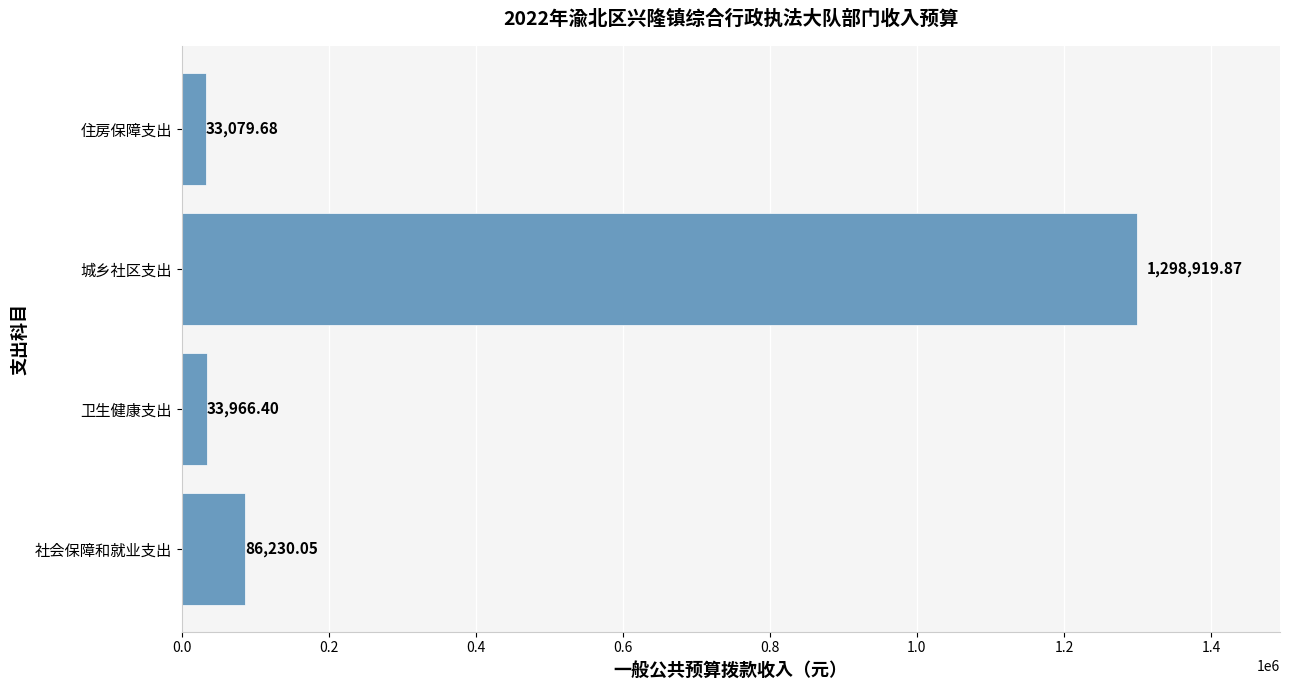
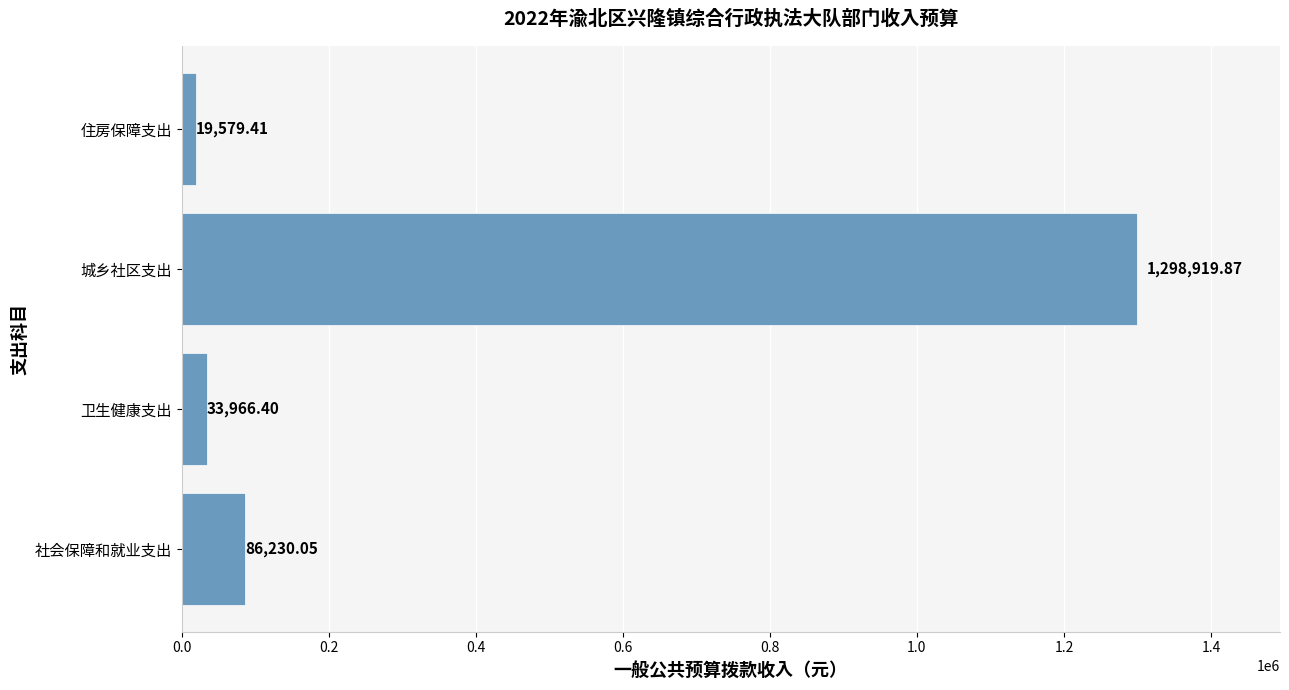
  {
-   "住房保障支出": "33,079.68",
+   "住房保障支出": "19,579.41",
    "城乡社区支出": "1,298,919.87",
    "卫生健康支出": "33,966.40",
    "社会保障和就业支出": "86,230.05"
  }
